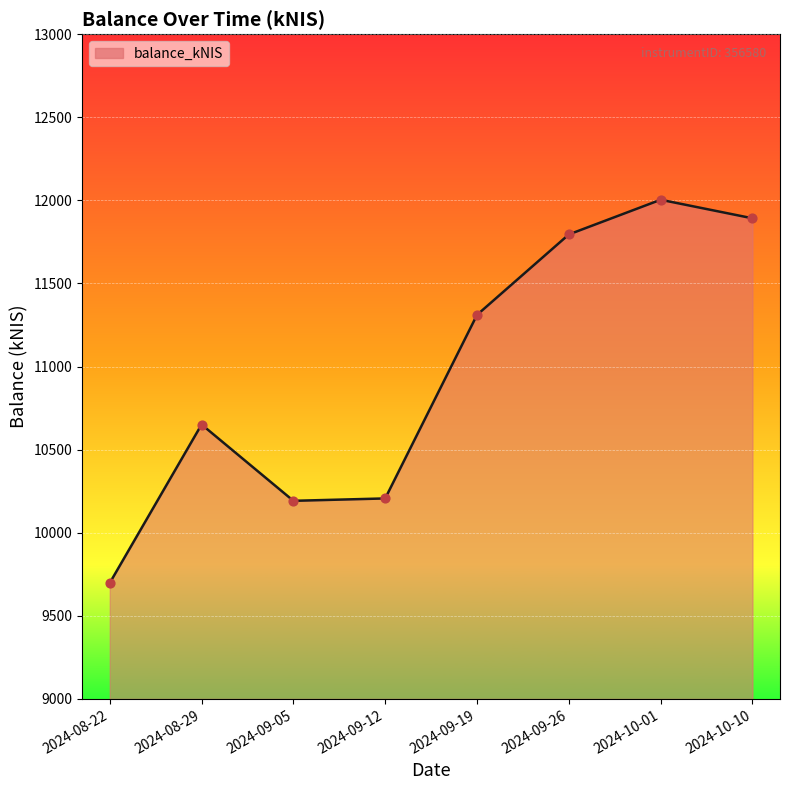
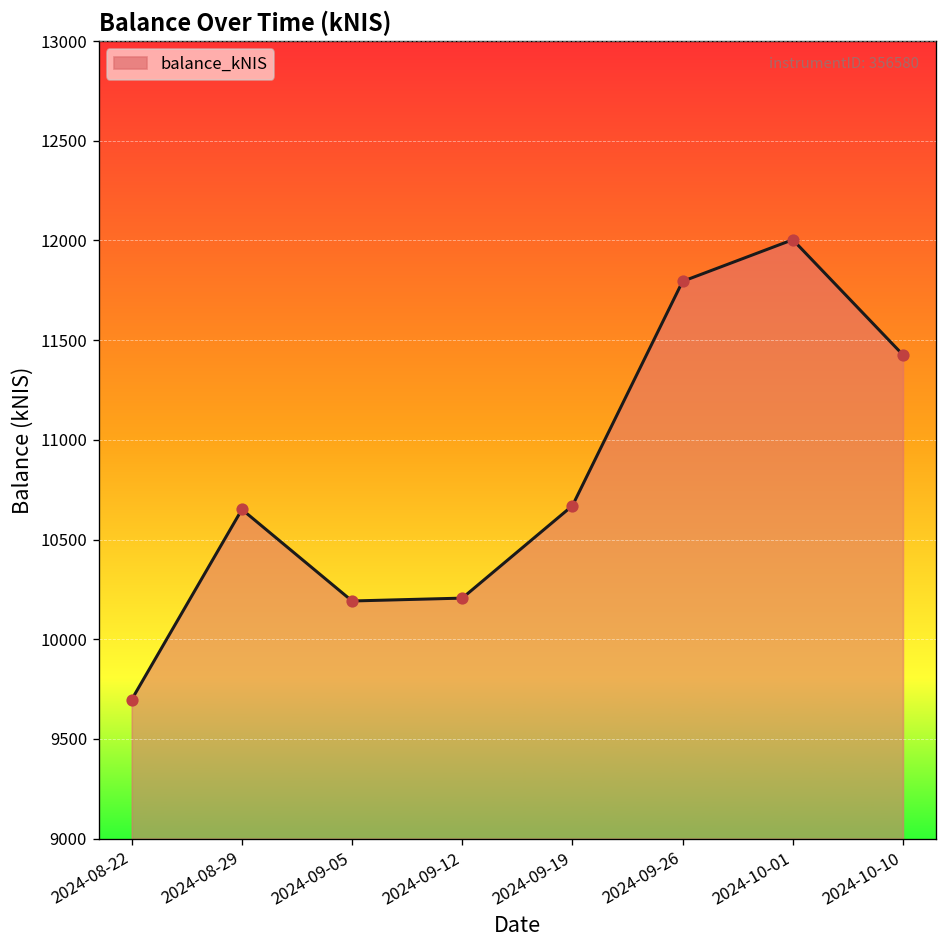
  {
    "2024-08-22": 9700,
    "2024-08-29": 10650,
    "2024-09-05": 10190,
    "2024-09-12": 10210,
-   "2024-09-19": 11310,
+   "2024-09-19": 10670,
    "2024-09-26": 11790,
    "2024-10-01": 12000,
-   "2024-10-10": 11890
+   "2024-10-10": 11430
  }
